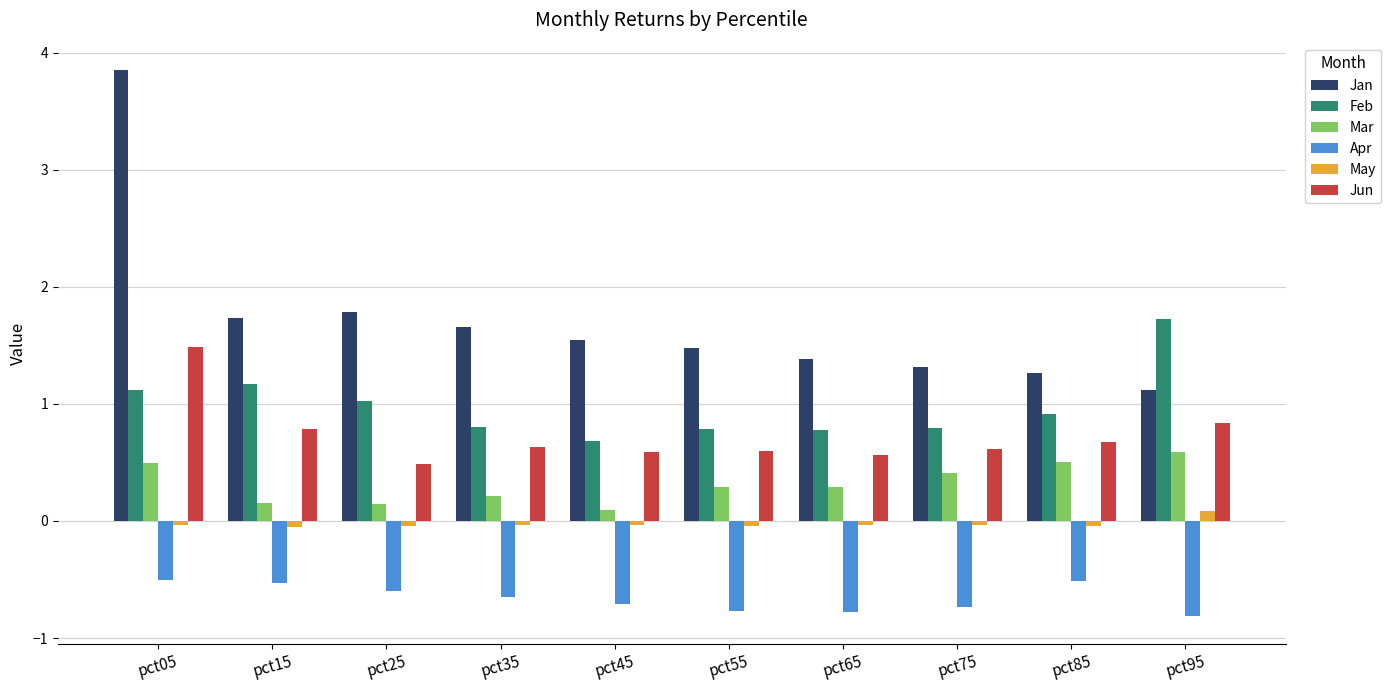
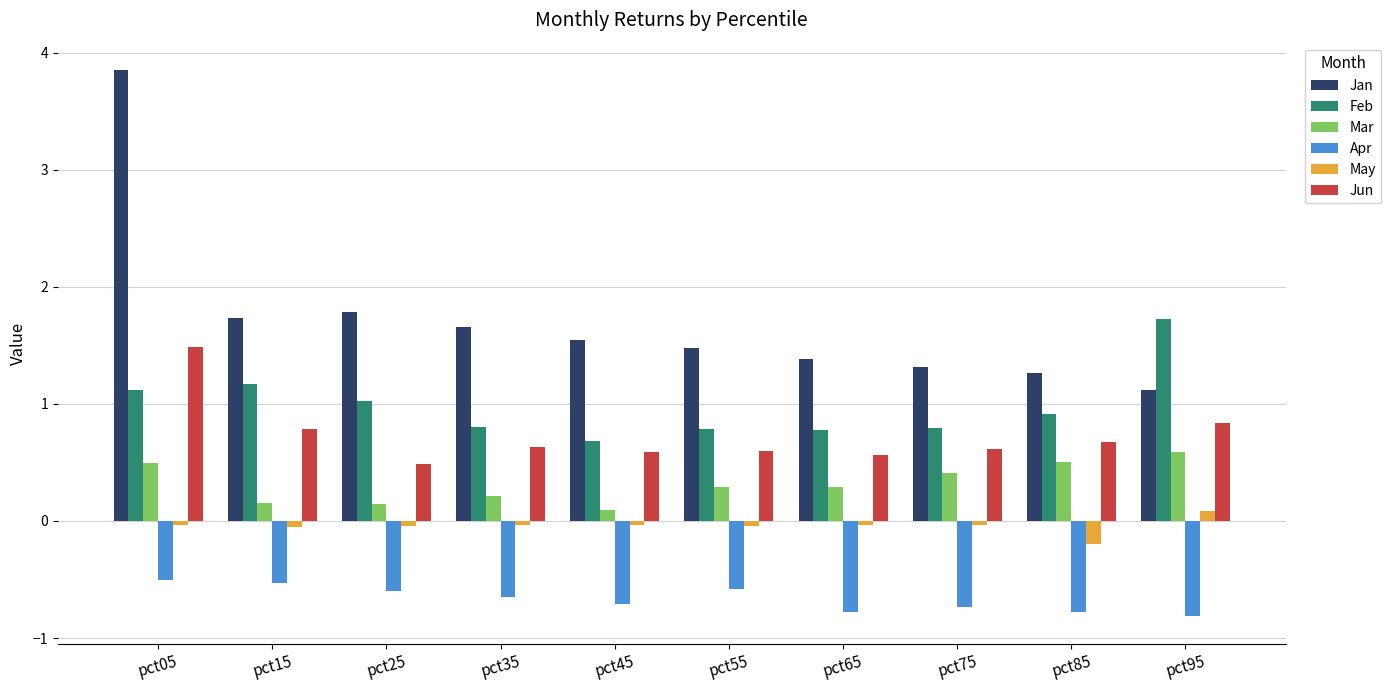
  {
    "Jan": {
      "pct05": 3.85,
      "pct15": 1.74,
      "pct25": 1.78,
      "pct35": 1.66,
      "pct45": 1.55,
      "pct55": 1.47,
      "pct65": 1.38,
      "pct75": 1.32,
      "pct85": 1.26,
      "pct95": 1.12
    },
    "Feb": {
      "pct05": 1.12,
      "pct15": 1.17,
      "pct25": 1.03,
      "pct35": 0.81,
      "pct45": 0.69,
      "pct55": 0.79,
      "pct65": 0.77,
      "pct75": 0.80,
      "pct85": 0.91,
      "pct95": 1.72
    },
    "Mar": {
      "pct05": 0.49,
      "pct15": 0.15,
      "pct25": 0.15,
      "pct35": 0.22,
      "pct45": 0.09,
      "pct55": 0.29,
      "pct65": 0.29,
      "pct75": 0.41,
      "pct85": 0.51,
      "pct95": 0.59
    },
    "Apr": {
      "pct05": -0.50,
      "pct15": -0.53,
      "pct25": -0.60,
      "pct35": -0.65,
      "pct45": -0.71,
-     "pct55": -0.77,
+     "pct55": -0.58,
      "pct65": -0.78,
      "pct75": -0.73,
-     "pct85": -0.51,
+     "pct85": -0.78,
      "pct95": -0.81
    },
    "May": {
      "pct05": -0.03,
      "pct15": -0.06,
      "pct25": -0.04,
      "pct35": -0.03,
      "pct45": -0.03,
      "pct55": -0.05,
      "pct65": -0.03,
      "pct75": -0.04,
-     "pct85": -0.05,
+     "pct85": -0.19,
      "pct95": 0.09
    },
    "Jun": {
      "pct05": 1.48,
      "pct15": 0.79,
      "pct25": 0.49,
      "pct35": 0.63,
      "pct45": 0.59,
      "pct55": 0.60,
      "pct65": 0.56,
      "pct75": 0.62,
      "pct85": 0.68,
      "pct95": 0.84
    }
  }
